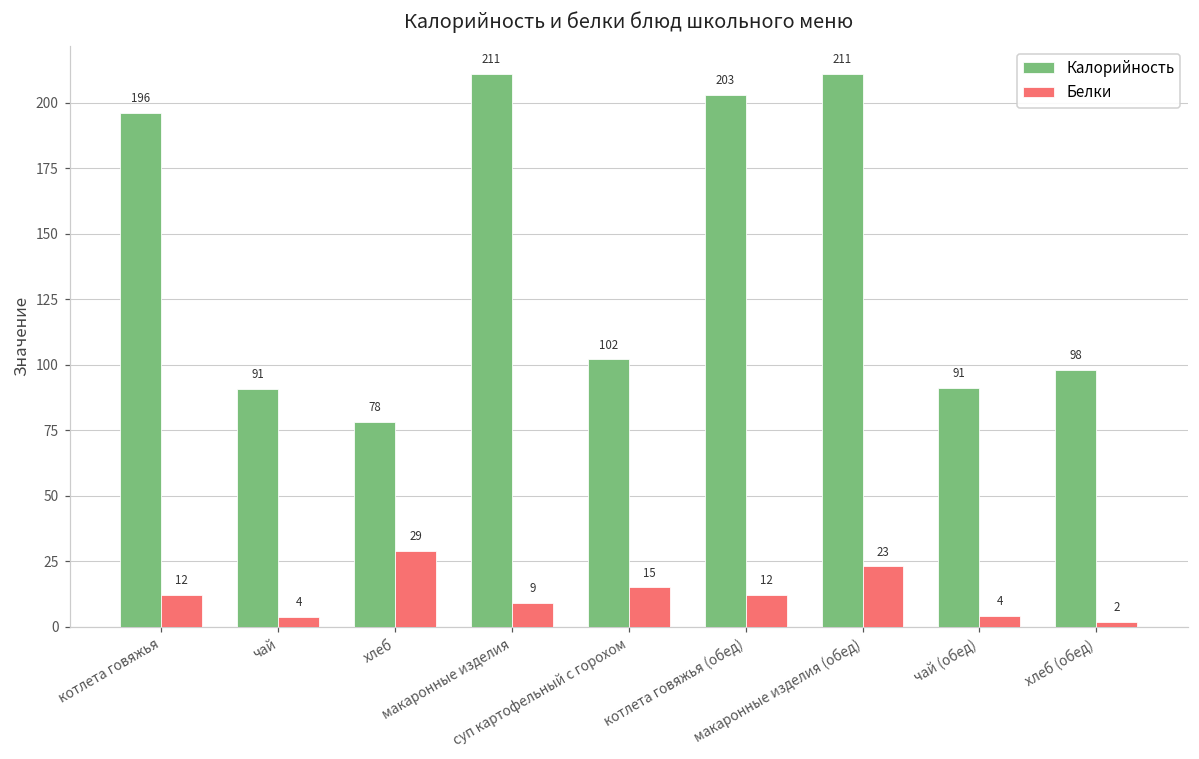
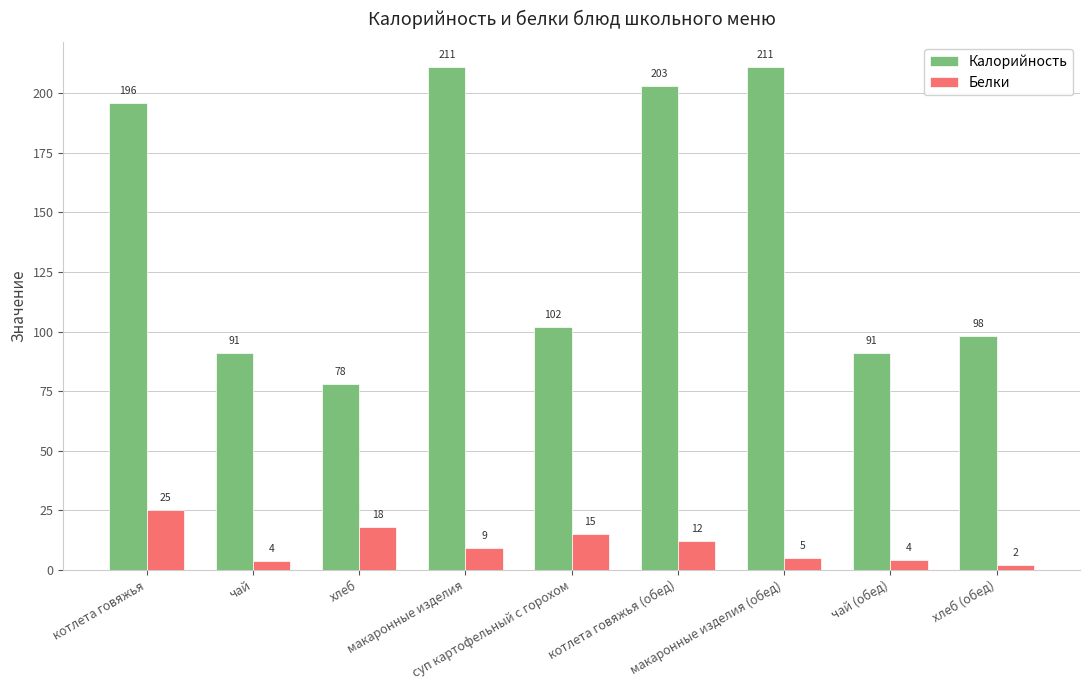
  {
    "Калорийность": {
      "котлета говяжья": 196,
      "чай": 91,
      "хлеб": 78,
      "макаронные изделия": 211,
      "суп картофельный с горохом": 102,
      "котлета говяжья (обед)": 203,
      "макаронные изделия (обед)": 211,
      "чай (обед)": 91,
      "хлеб (обед)": 98
    },
    "Белки": {
-     "котлета говяжья": 12,
+     "котлета говяжья": 25,
      "чай": 4,
-     "хлеб": 29,
+     "хлеб": 18,
      "макаронные изделия": 9,
      "суп картофельный с горохом": 15,
      "котлета говяжья (обед)": 12,
-     "макаронные изделия (обед)": 23,
+     "макаронные изделия (обед)": 5,
      "чай (обед)": 4,
      "хлеб (обед)": 2
    }
  }
